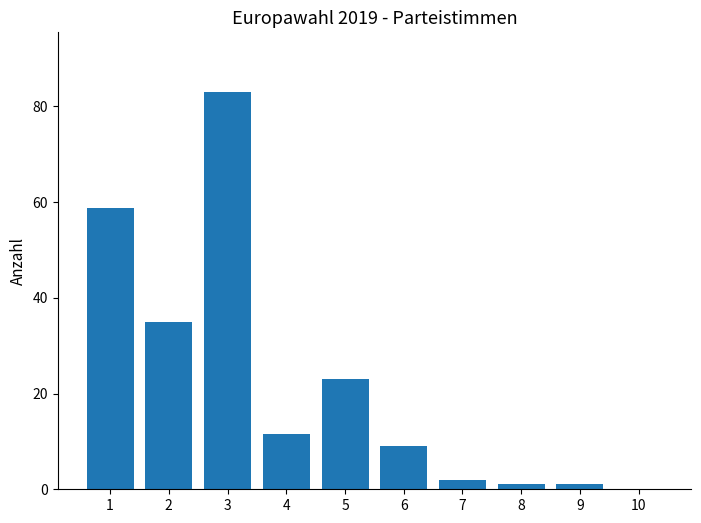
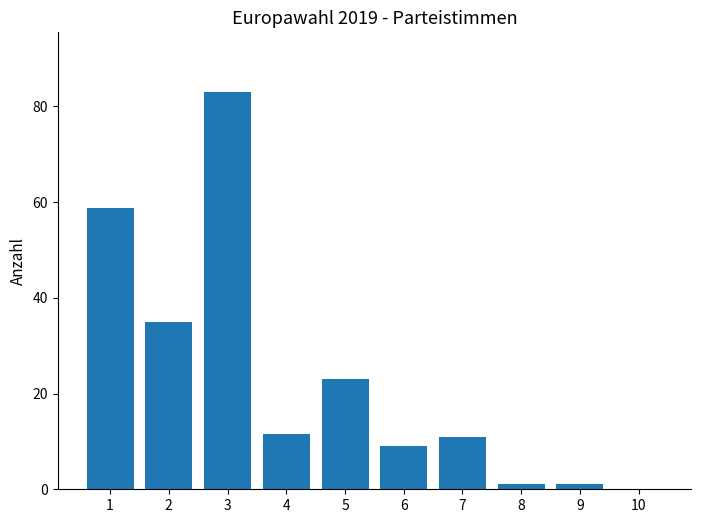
  {
    "1": 59,
    "2": 35,
    "3": 83,
    "4": 12,
    "5": 23,
    "6": 9,
-   "7": 2,
+   "7": 11,
    "8": 1,
    "9": 1,
    "10": 0
  }
